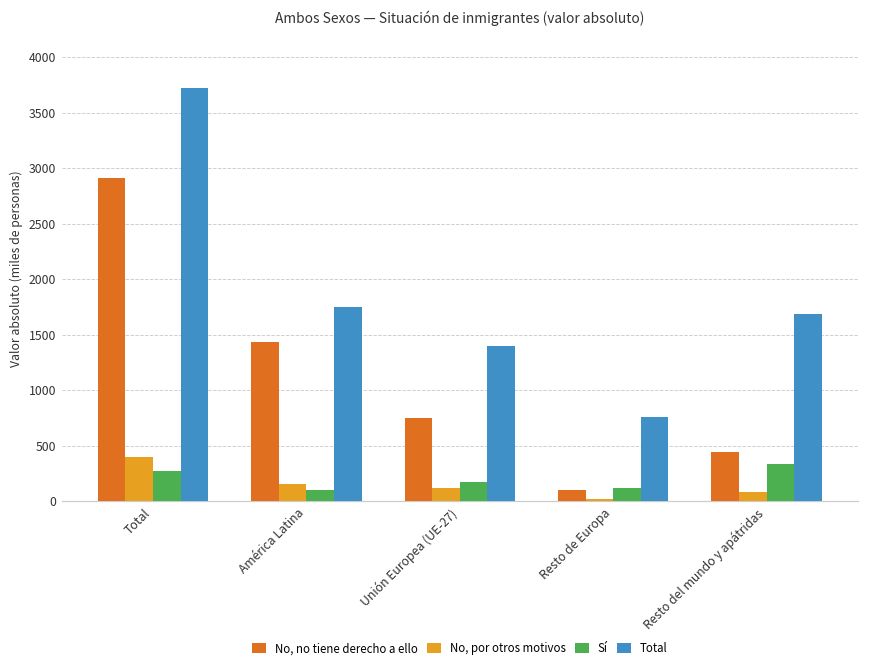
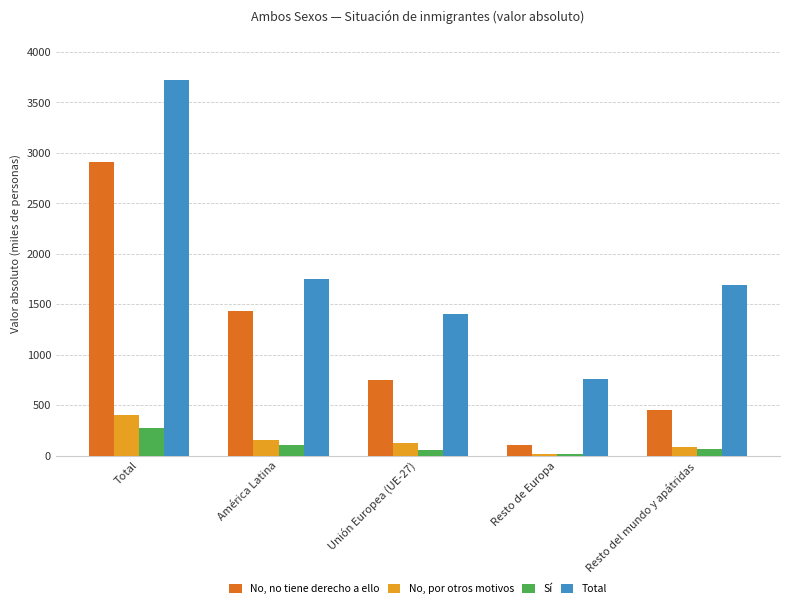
  {
    "Sí": {
      "Total": 270,
      "América Latina": 100,
-     "Unión Europea (UE-27)": 170,
-     "Resto de Europa": 120,
-     "Resto del mundo y apátridas": 330
+     "Unión Europea (UE-27)": 60,
+     "Resto de Europa": 20,
+     "Resto del mundo y apátridas": 60
    },
    "Total": {
      "Total": 3730,
      "América Latina": 1750,
      "Unión Europea (UE-27)": 1400,
      "Resto de Europa": 760,
      "Resto del mundo y apátridas": 1690
    }
  }
